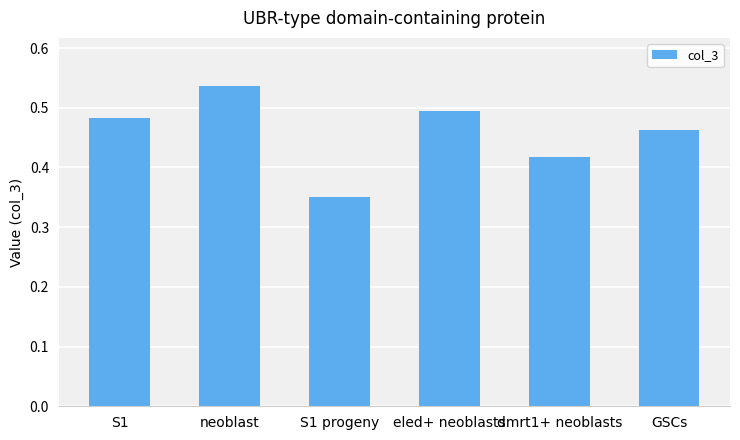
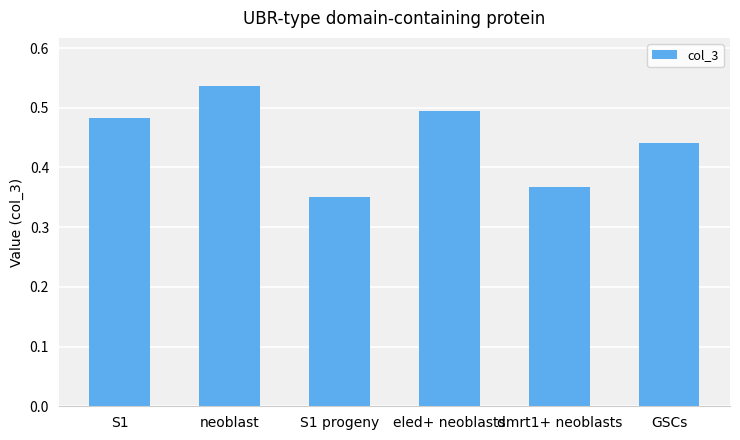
  {
    "S1": 0.48,
    "neoblast": 0.54,
    "S1 progeny": 0.35,
    "eled+ neoblasts": 0.49,
-   "dmrt1+ neoblasts": 0.42,
-   "GSCs": 0.46
+   "dmrt1+ neoblasts": 0.37,
+   "GSCs": 0.44
  }
